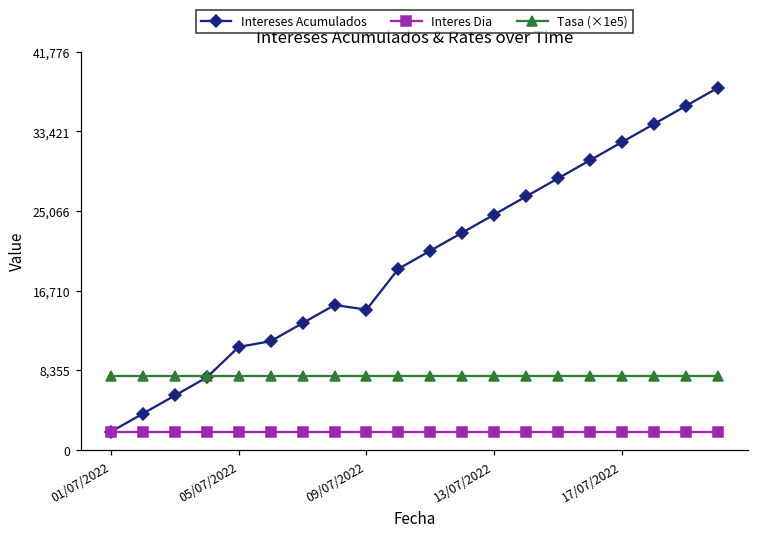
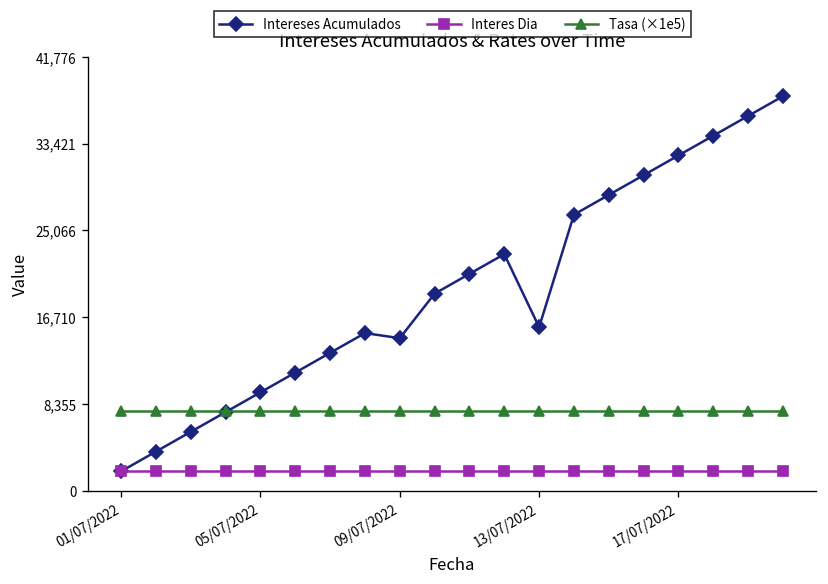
  {
    "Intereses Acumulados": {
-     "05/07/2022": "11,000",
+     "05/07/2022": "9,000",
      "09/07/2022": "15,000",
-     "13/07/2022": "25,000",
+     "13/07/2022": "16,000",
      "17/07/2022": "32,000"
    },
    "Interes Dia": {
      "05/07/2022": "2,000",
      "09/07/2022": "2,000",
      "13/07/2022": "2,000",
      "17/07/2022": "2,000"
    },
    "Tasa (×1e5)": {
      "01/07/2022": "8,000",
      "05/07/2022": "8,000",
      "09/07/2022": "8,000",
      "13/07/2022": "8,000",
      "17/07/2022": "8,000"
    }
  }
